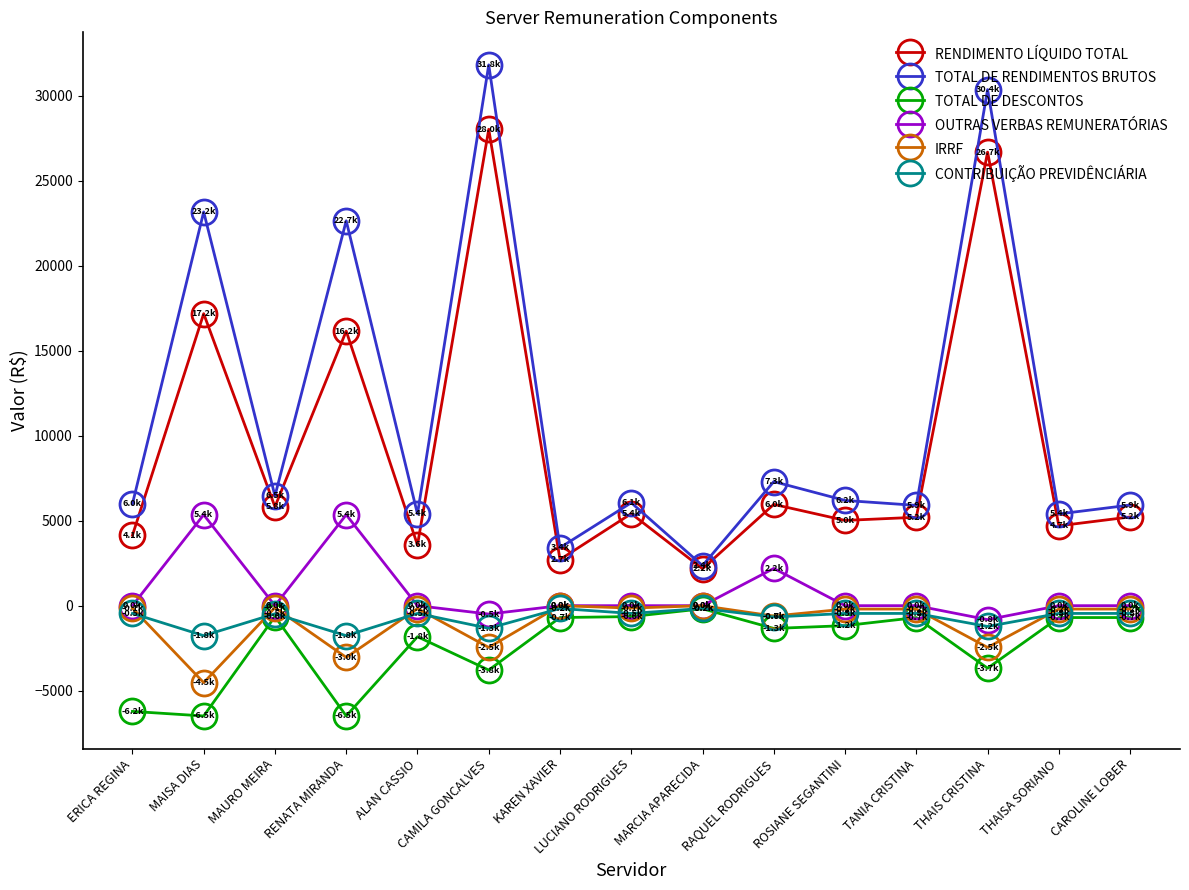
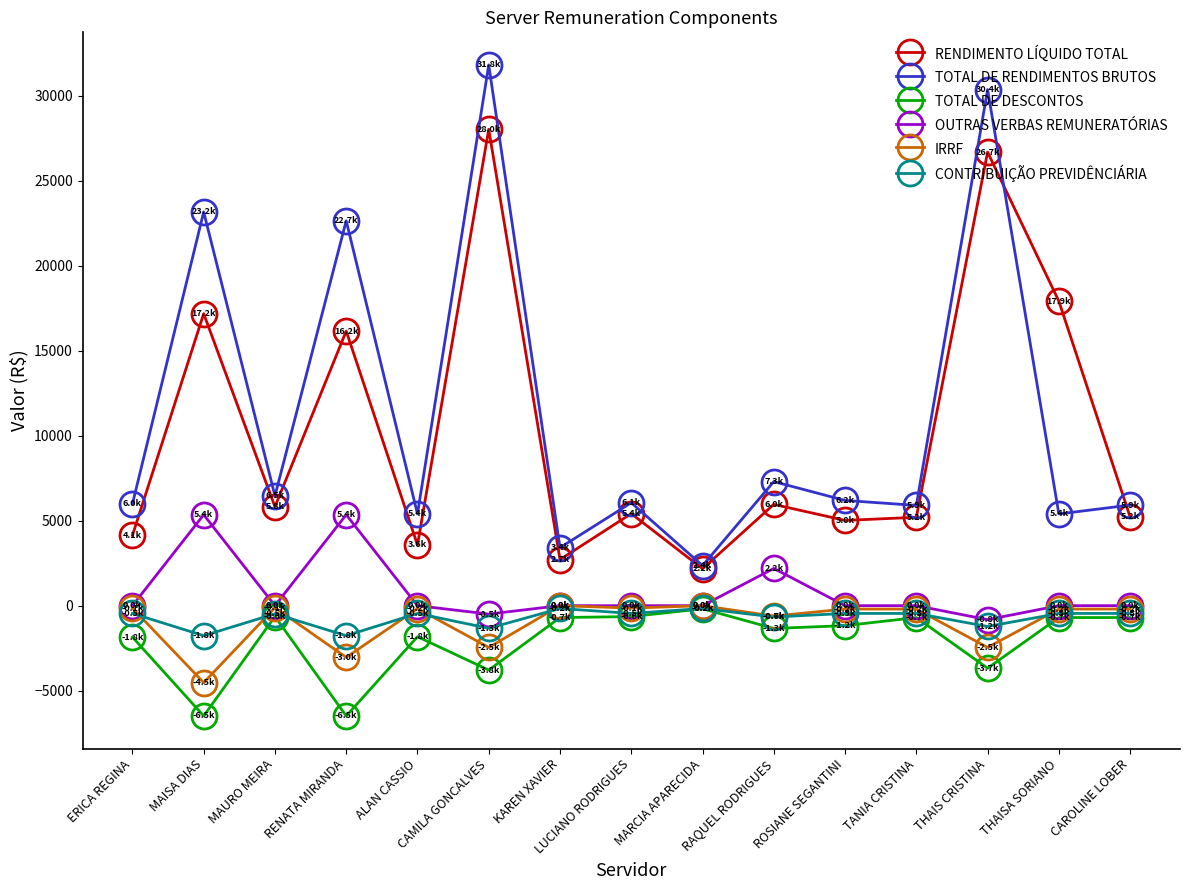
  {
    "RENDIMENTO LÍQUIDO TOTAL": {
      "ERICA REGINA": "4.1k",
      "MAISA DIAS": "17.2k",
      "MAURO MEIRA": "5.8k",
      "RENATA MIRANDA": "16.2k",
      "ALAN CASSIO": "3.6k",
      "CAMILA GONCALVES": "28.0k",
      "KAREN XAVIER": "2.7k",
      "LUCIANO RODRIGUES": "5.4k",
      "RAQUEL RODRIGUES": "6.0k",
      "ROSIANE SEGANTINI": "5.0k",
      "TANIA CRISTINA": "5.2k",
      "THAIS CRISTINA": "26.7k",
-     "THAISA SORIANO": "4.7k",
+     "THAISA SORIANO": "17.9k",
      "CAROLINE LOBER": "5.2k"
    },
    "TOTAL DE RENDIMENTOS BRUTOS": {
      "ERICA REGINA": "6.0k",
      "MAISA DIAS": "23.2k",
      "MAURO MEIRA": "6.5k",
      "RENATA MIRANDA": "22.7k",
      "ALAN CASSIO": "5.4k",
      "CAMILA GONCALVES": "31.8k",
      "KAREN XAVIER": "3.4k",
      "LUCIANO RODRIGUES": "6.1k",
      "RAQUEL RODRIGUES": "7.3k",
      "ROSIANE SEGANTINI": "6.2k",
      "TANIA CRISTINA": "5.9k",
      "THAIS CRISTINA": "30.4k",
      "THAISA SORIANO": "5.4k",
      "CAROLINE LOBER": "5.9k"
    },
    "TOTAL DE DESCONTOS": {
-     "ERICA REGINA": "-6.2k",
+     "ERICA REGINA": "-1.8k",
      "MAISA DIAS": "-6.5k",
      "RENATA MIRANDA": "-6.5k",
      "ALAN CASSIO": "-1.8k",
      "CAMILA GONCALVES": "-3.8k",
      "KAREN XAVIER": "-0.7k",
      "RAQUEL RODRIGUES": "-1.3k",
      "ROSIANE SEGANTINI": "-1.2k",
      "THAIS CRISTINA": "-3.7k"
    },
    "OUTRAS VERBAS REMUNERATÓRIAS": {
      "MAISA DIAS": "5.4k",
      "RENATA MIRANDA": "5.4k",
      "CAMILA GONCALVES": "-0.5k",
      "RAQUEL RODRIGUES": "2.2k"
    },
    "IRRF": {
      "MAISA DIAS": "-4.5k",
      "RENATA MIRANDA": "-3.0k",
      "CAMILA GONCALVES": "-2.5k",
      "THAIS CRISTINA": "-2.5k"
    },
    "CONTRIBUIÇÃO PREVIDÊNCIÁRIA": {
      "MAISA DIAS": "-1.8k",
      "RENATA MIRANDA": "-1.8k",
      "CAMILA GONCALVES": "-1.3k"
    }
  }
